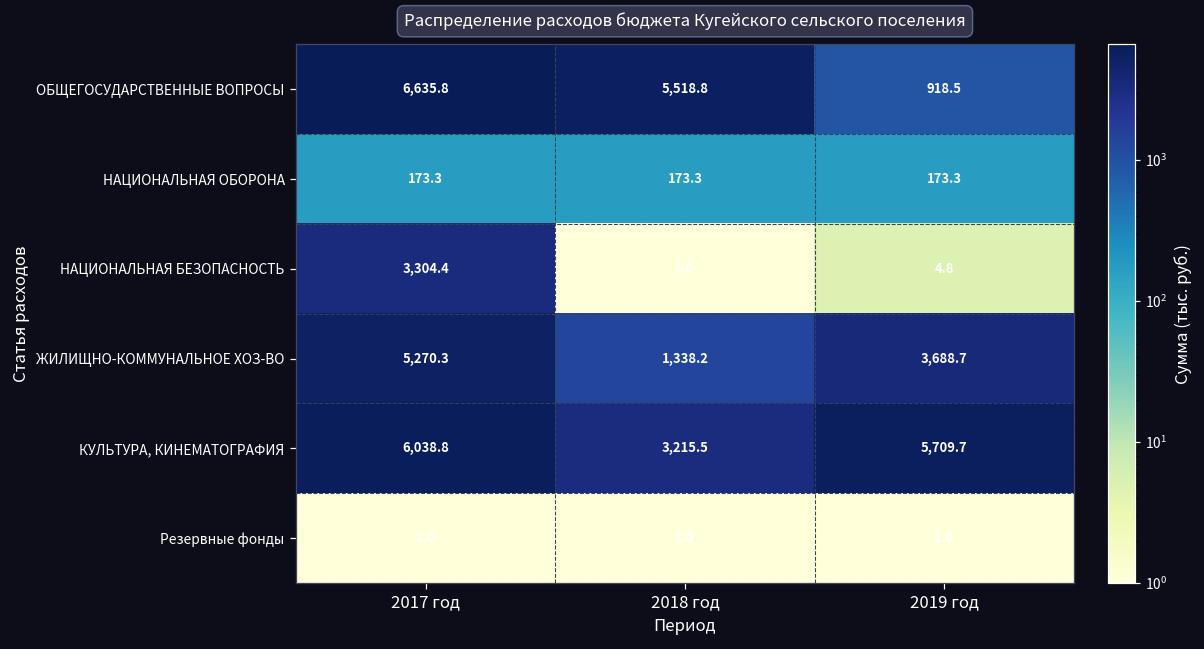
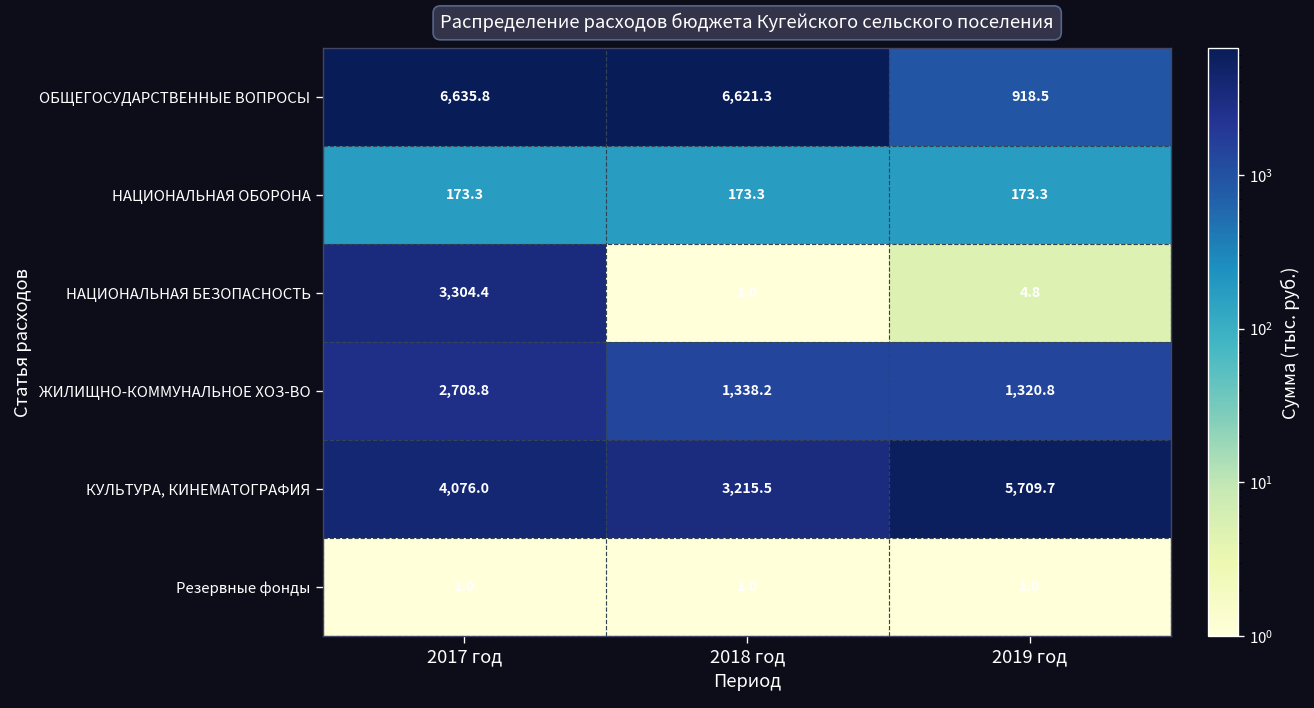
  {
    "ОБЩЕГОСУДАРСТВЕННЫЕ ВОПРОСЫ": {
      "2017 год": "6,635.8",
-     "2018 год": "5,518.8",
+     "2018 год": "6,621.3",
      "2019 год": "918.5"
    },
    "НАЦИОНАЛЬНАЯ ОБОРОНА": {
      "2017 год": "173.3",
      "2018 год": "173.3",
      "2019 год": "173.3"
    },
    "НАЦИОНАЛЬНАЯ БЕЗОПАСНОСТЬ": {
      "2017 год": "3,304.4",
      "2019 год": "4.8"
    },
    "ЖИЛИЩНО-КОММУНАЛЬНОЕ ХОЗ-ВО": {
-     "2017 год": "5,270.3",
+     "2017 год": "2,708.8",
      "2018 год": "1,338.2",
-     "2019 год": "3,688.7"
+     "2019 год": "1,320.8"
    },
    "КУЛЬТУРА, КИНЕМАТОГРАФИЯ": {
-     "2017 год": "6,038.8",
+     "2017 год": "4,076.0",
      "2018 год": "3,215.5",
      "2019 год": "5,709.7"
    }
  }
